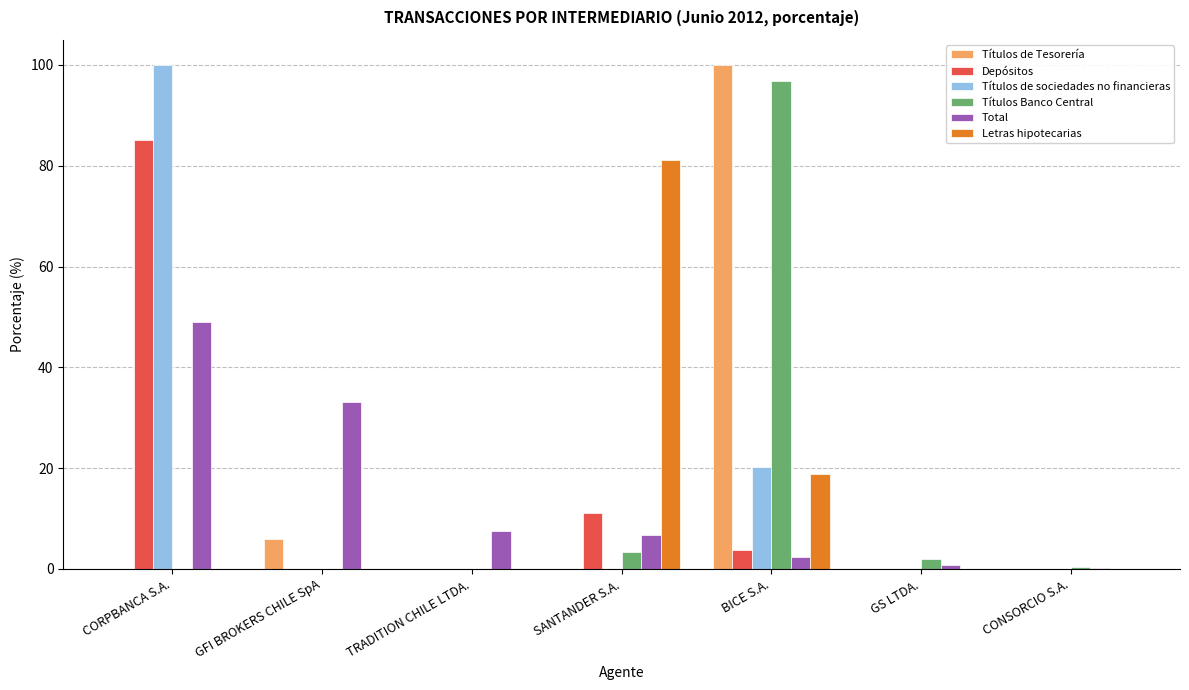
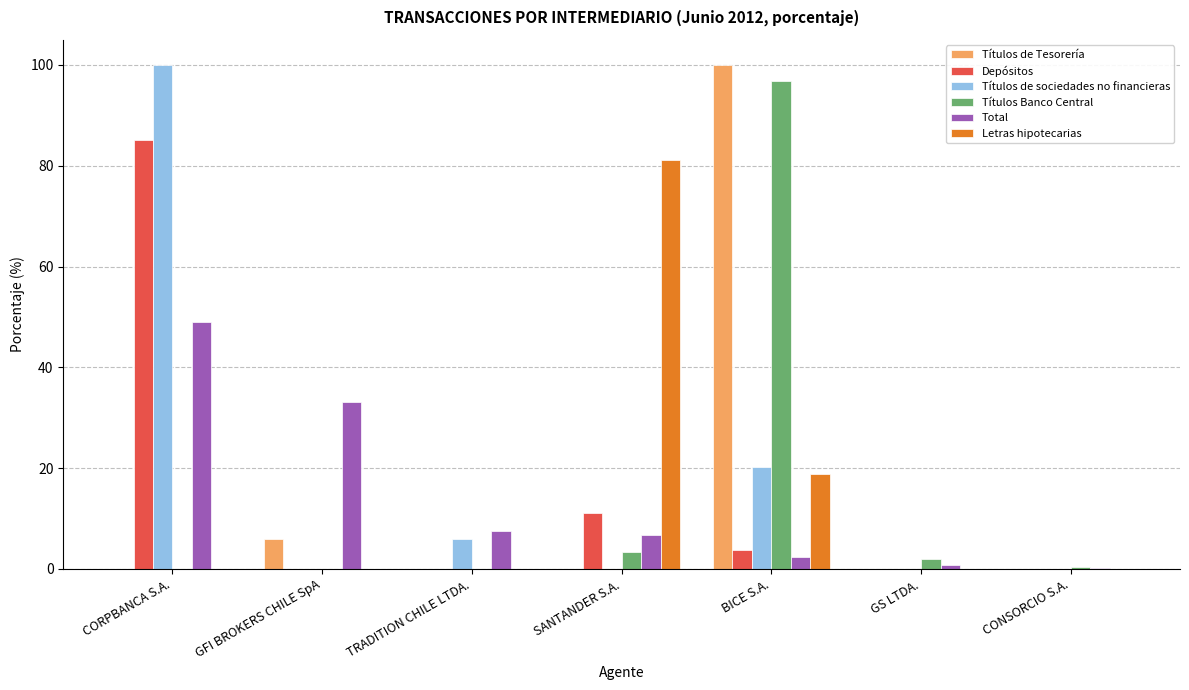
  {
    "Títulos de Tesorería": {
      "CORPBANCA S.A.": 0,
      "GFI BROKERS CHILE SpA": 6,
      "TRADITION CHILE LTDA.": 0,
      "SANTANDER S.A.": 0,
      "BICE S.A.": 100,
      "GS LTDA.": 0,
      "CONSORCIO S.A.": 0
    },
    "Títulos de sociedades no financieras": {
      "CORPBANCA S.A.": 100,
      "GFI BROKERS CHILE SpA": 0,
-     "TRADITION CHILE LTDA.": 0,
+     "TRADITION CHILE LTDA.": 6,
      "SANTANDER S.A.": 0,
      "BICE S.A.": 20,
      "GS LTDA.": 0,
      "CONSORCIO S.A.": 0
    },
    "Títulos Banco Central": {
      "CORPBANCA S.A.": 0,
      "GFI BROKERS CHILE SpA": 0,
      "TRADITION CHILE LTDA.": 0,
      "SANTANDER S.A.": 3,
      "BICE S.A.": 97,
      "GS LTDA.": 2
    },
    "Total": {
      "CORPBANCA S.A.": 49,
      "GFI BROKERS CHILE SpA": 33,
      "TRADITION CHILE LTDA.": 8,
      "SANTANDER S.A.": 7,
      "BICE S.A.": 2,
      "GS LTDA.": 1
    }
  }
